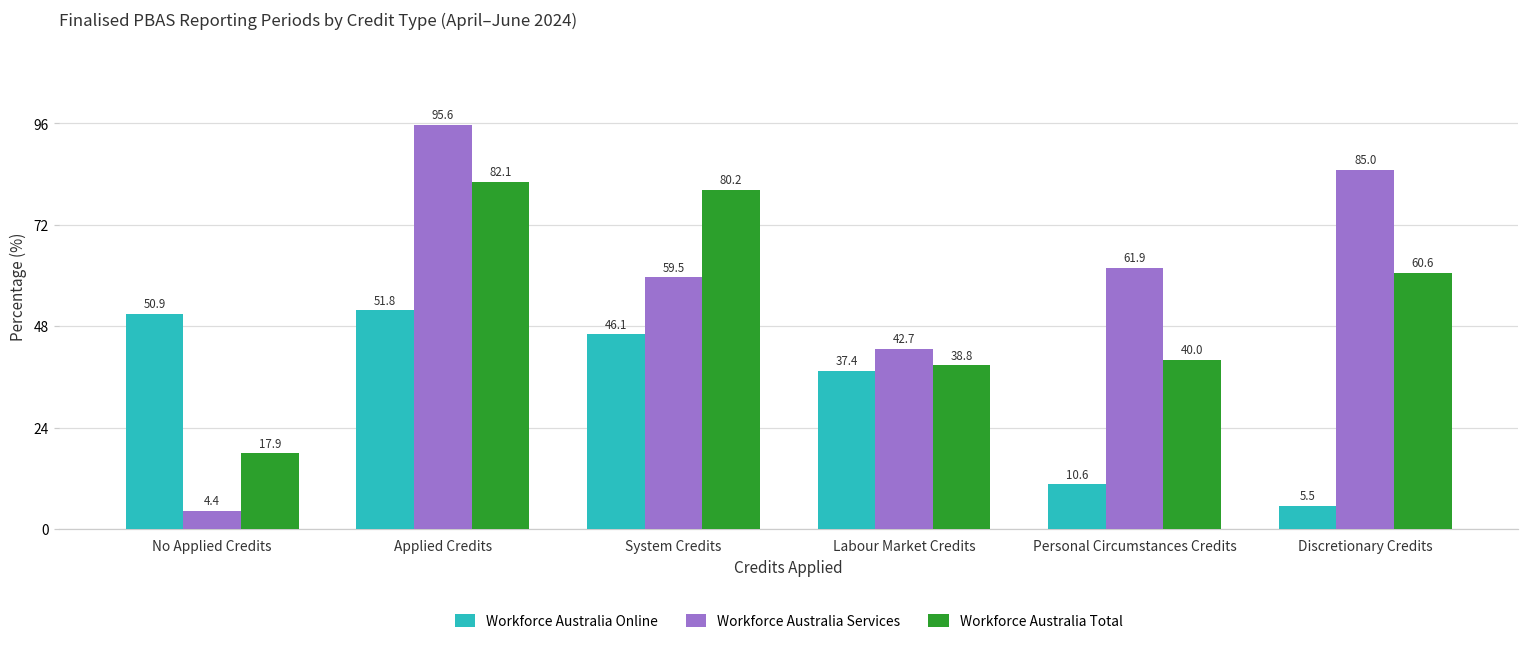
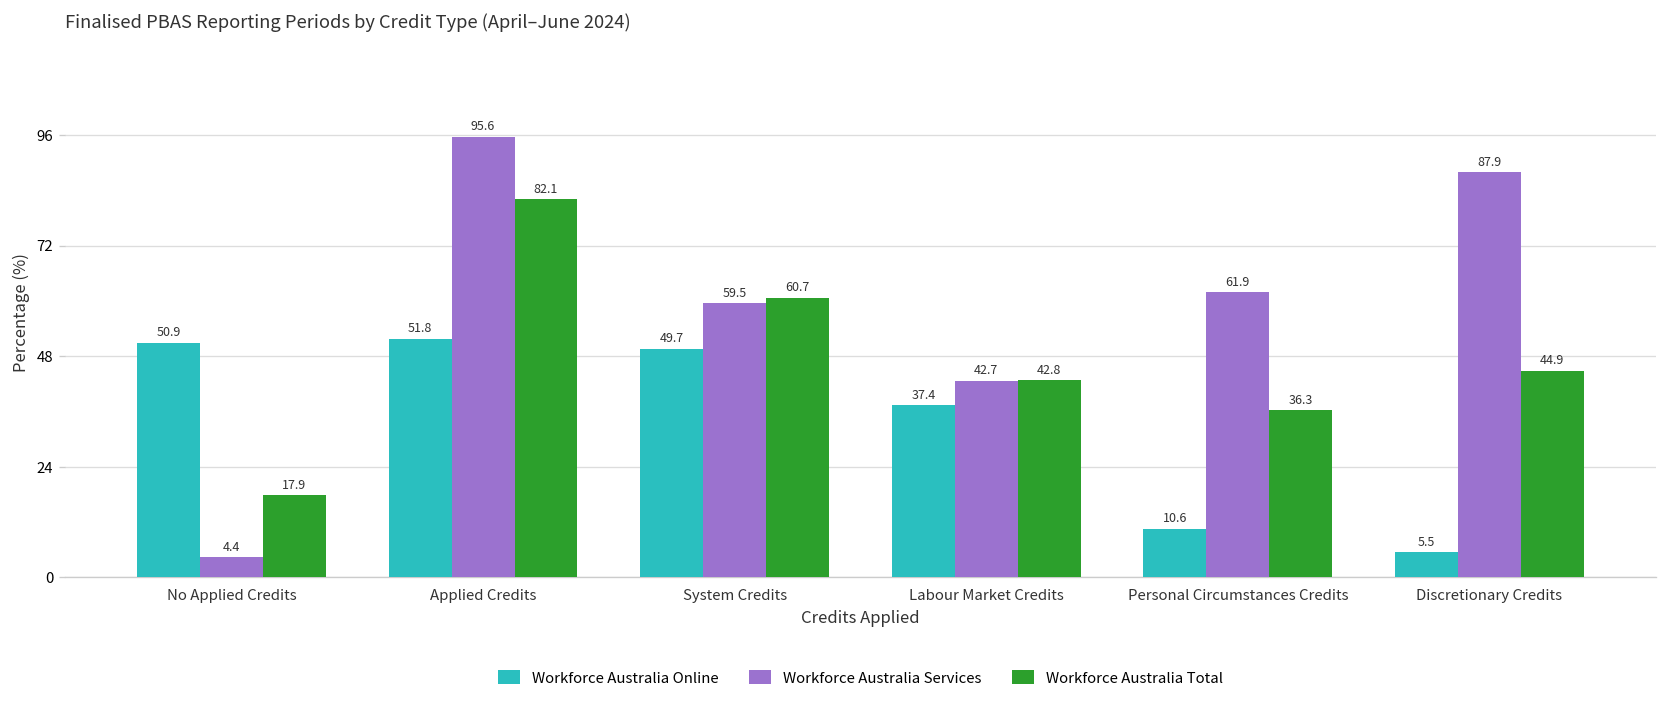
  {
    "Workforce Australia Online": {
      "No Applied Credits": 50.9,
      "Applied Credits": 51.8,
-     "System Credits": 46.1,
+     "System Credits": 49.7,
      "Labour Market Credits": 37.4,
      "Personal Circumstances Credits": 10.6,
      "Discretionary Credits": 5.5
    },
    "Workforce Australia Services": {
      "No Applied Credits": 4.4,
      "Applied Credits": 95.6,
      "System Credits": 59.5,
      "Labour Market Credits": 42.7,
      "Personal Circumstances Credits": 61.9,
-     "Discretionary Credits": 85.0
+     "Discretionary Credits": 87.9
    },
    "Workforce Australia Total": {
      "No Applied Credits": 17.9,
      "Applied Credits": 82.1,
-     "System Credits": 80.2,
-     "Labour Market Credits": 38.8,
-     "Personal Circumstances Credits": 40.0,
-     "Discretionary Credits": 60.6
+     "System Credits": 60.7,
+     "Labour Market Credits": 42.8,
+     "Personal Circumstances Credits": 36.3,
+     "Discretionary Credits": 44.9
    }
  }
